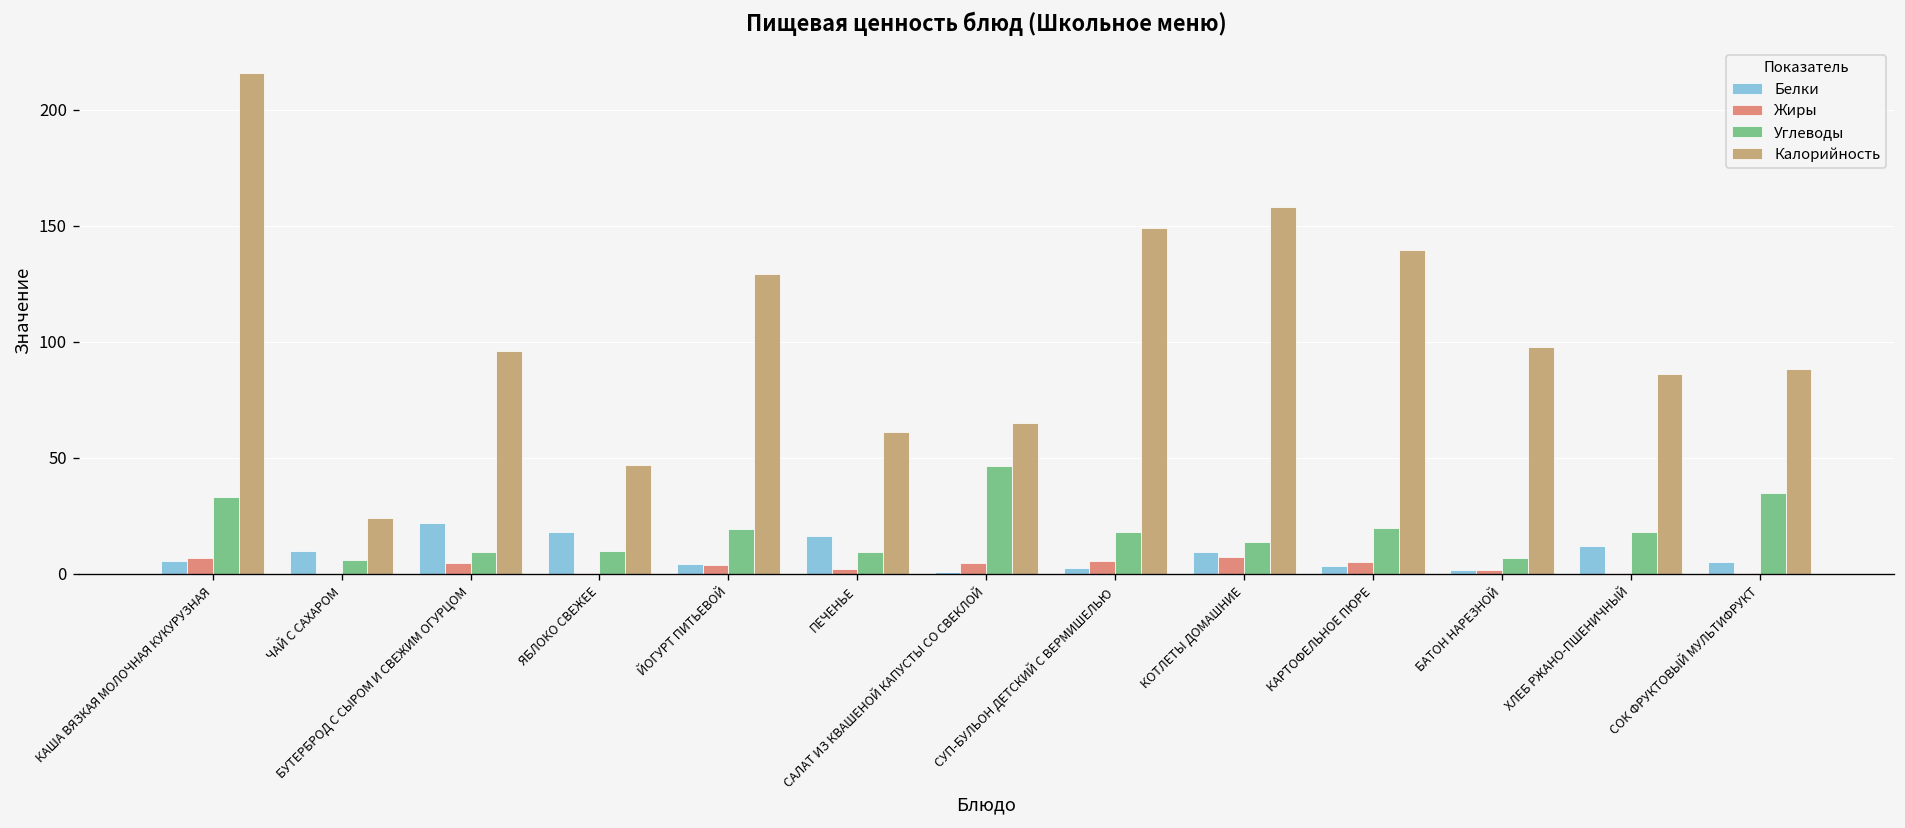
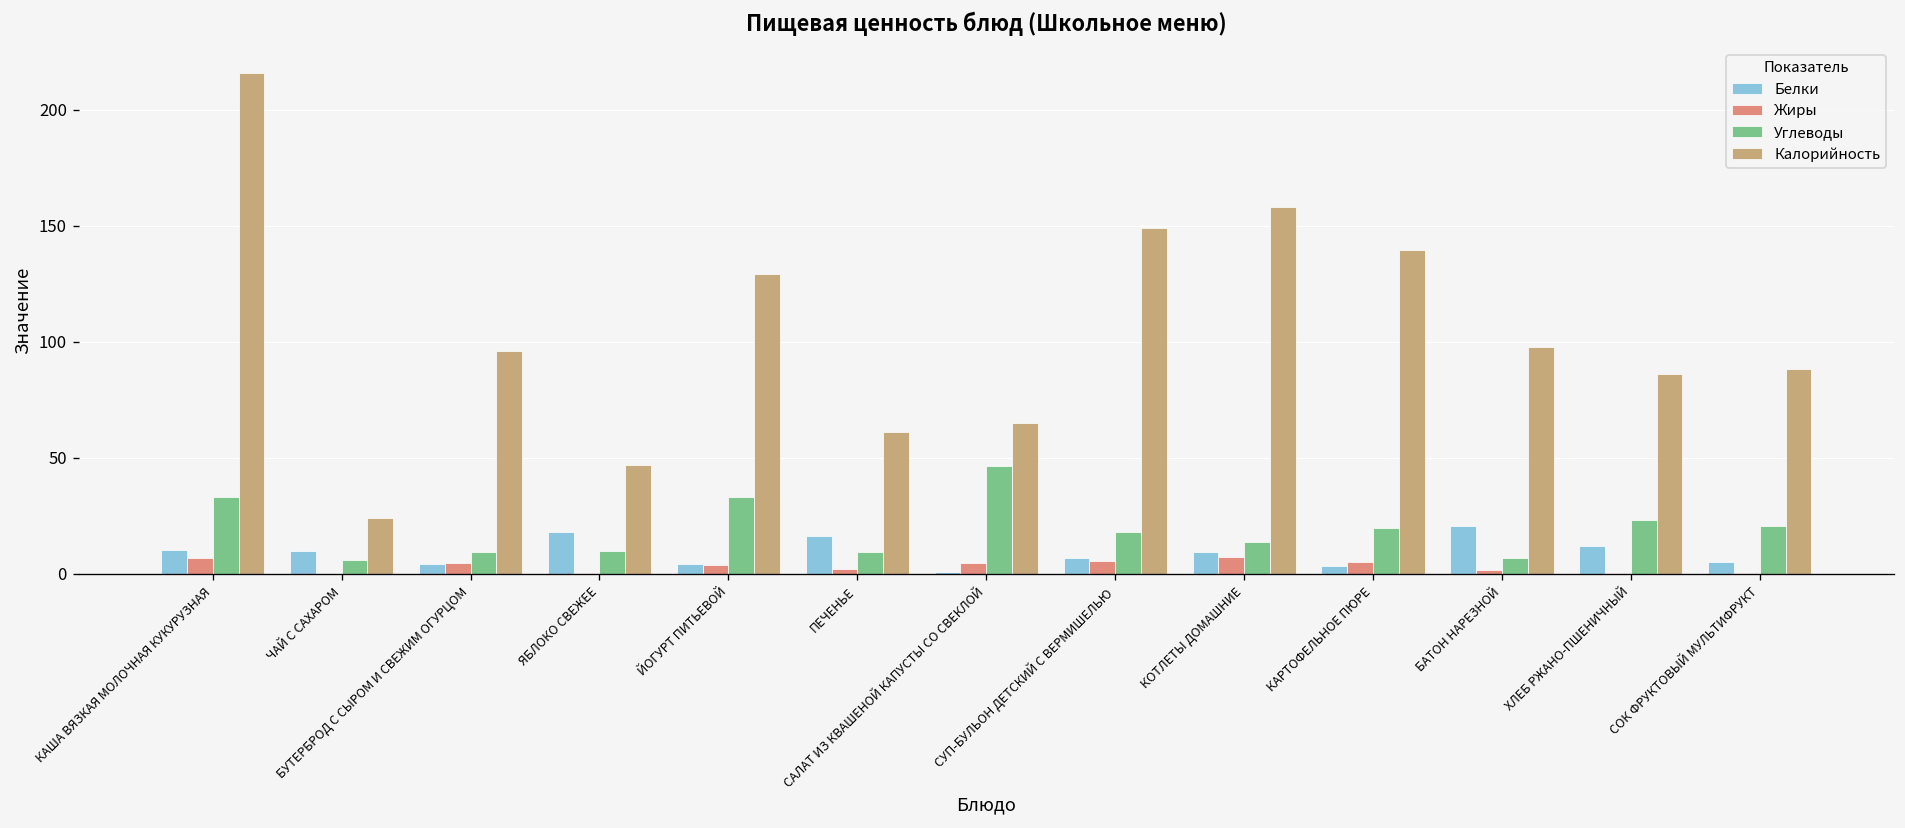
  {
    "Белки": {
-     "КАША ВЯЗКАЯ МОЛОЧНАЯ КУКУРУЗНАЯ": 5,
+     "КАША ВЯЗКАЯ МОЛОЧНАЯ КУКУРУЗНАЯ": 10,
      "ЧАЙ С САХАРОМ": 10,
-     "БУТЕРБРОД С СЫРОМ И СВЕЖИМ ОГУРЦОМ": 22,
+     "БУТЕРБРОД С СЫРОМ И СВЕЖИМ ОГУРЦОМ": 4,
      "ЯБЛОКО СВЕЖЕЕ": 18,
      "ЙОГУРТ ПИТЬЕВОЙ": 4,
      "ПЕЧЕНЬЕ": 16,
-     "СУП-БУЛЬОН ДЕТСКИЙ С ВЕРМИШЕЛЬЮ": 3,
+     "СУП-БУЛЬОН ДЕТСКИЙ С ВЕРМИШЕЛЬЮ": 7,
      "КОТЛЕТЫ ДОМАШНИЕ": 10,
      "КАРТОФЕЛЬНОЕ ПЮРЕ": 3,
-     "БАТОН НАРЕЗНОЙ": 2,
+     "БАТОН НАРЕЗНОЙ": 21,
      "ХЛЕБ РЖАНО-ПШЕНИЧНЫЙ": 12,
      "СОК ФРУКТОВЫЙ МУЛЬТИФРУКТ": 5
    },
    "Углеводы": {
      "КАША ВЯЗКАЯ МОЛОЧНАЯ КУКУРУЗНАЯ": 33,
      "ЧАЙ С САХАРОМ": 6,
      "БУТЕРБРОД С СЫРОМ И СВЕЖИМ ОГУРЦОМ": 10,
      "ЯБЛОКО СВЕЖЕЕ": 10,
-     "ЙОГУРТ ПИТЬЕВОЙ": 20,
+     "ЙОГУРТ ПИТЬЕВОЙ": 33,
      "ПЕЧЕНЬЕ": 9,
      "САЛАТ ИЗ КВАШЕНОЙ КАПУСТЫ СО СВЕКЛОЙ": 47,
      "СУП-БУЛЬОН ДЕТСКИЙ С ВЕРМИШЕЛЬЮ": 18,
      "КОТЛЕТЫ ДОМАШНИЕ": 14,
      "КАРТОФЕЛЬНОЕ ПЮРЕ": 20,
      "БАТОН НАРЕЗНОЙ": 7,
-     "ХЛЕБ РЖАНО-ПШЕНИЧНЫЙ": 18,
-     "СОК ФРУКТОВЫЙ МУЛЬТИФРУКТ": 35
+     "ХЛЕБ РЖАНО-ПШЕНИЧНЫЙ": 23,
+     "СОК ФРУКТОВЫЙ МУЛЬТИФРУКТ": 21
    }
  }
